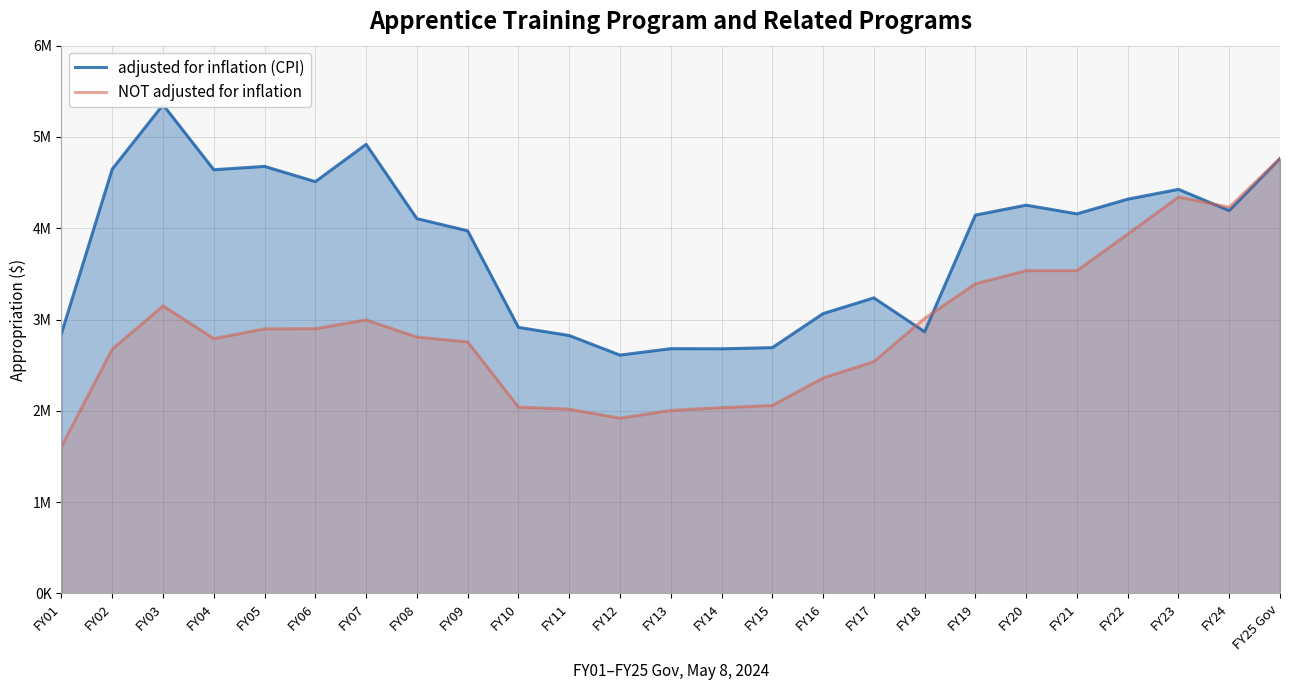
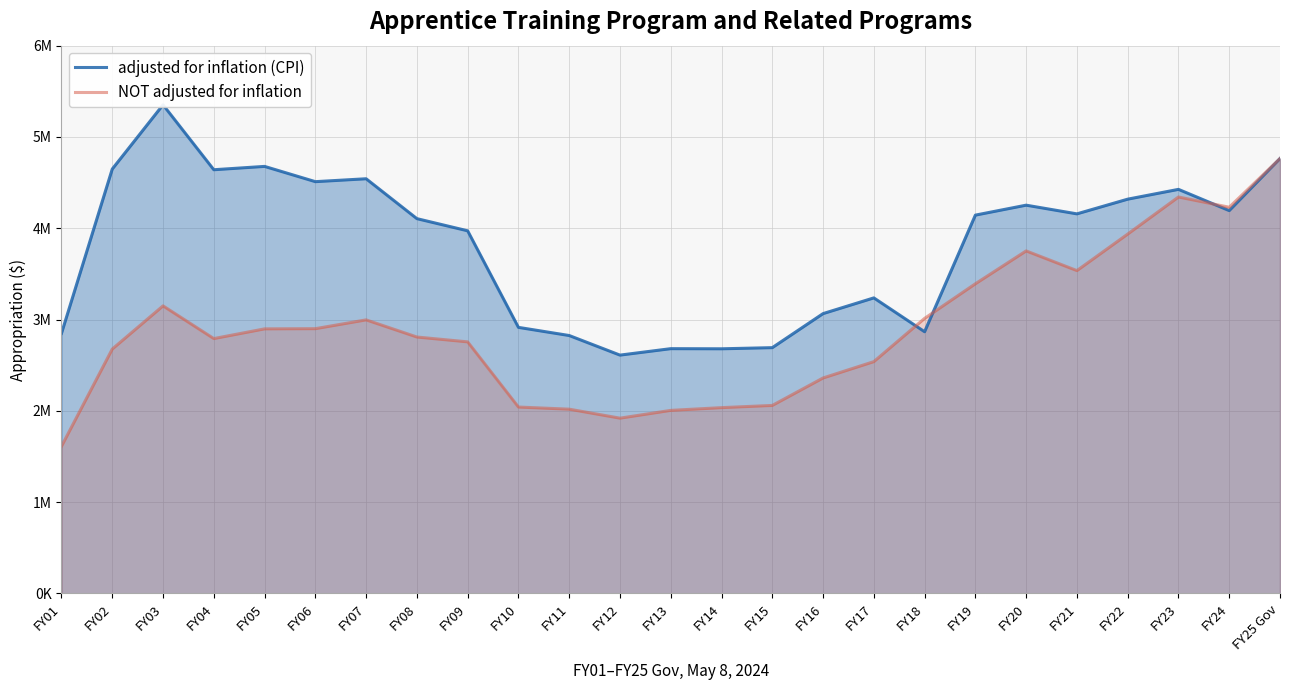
  {
    "adjusted for inflation (CPI)": {
      "FY01": 2800000,
      "FY02": 4600000,
      "FY04": 4600000,
      "FY05": 4700000,
      "FY06": 4500000,
-     "FY07": 4900000,
+     "FY07": 4500000,
      "FY08": 4100000,
      "FY09": 4000000,
      "FY10": 2900000,
      "FY11": 2800000,
      "FY12": 2600000,
      "FY13": 2700000,
      "FY14": 2700000,
      "FY15": 2700000,
      "FY16": 3100000,
      "FY17": 3200000,
      "FY18": 2900000,
      "FY19": 4100000,
      "FY20": 4300000,
      "FY21": 4200000,
      "FY22": 4300000,
      "FY23": 4400000,
      "FY24": 4200000
    },
    "NOT adjusted for inflation": {
      "FY01": 1600000,
      "FY02": 2700000,
      "FY03": 3100000,
      "FY04": 2800000,
      "FY05": 2900000,
      "FY06": 2900000,
      "FY07": 3000000,
      "FY08": 2800000,
      "FY09": 2800000,
      "FY10": 2000000,
      "FY11": 2000000,
      "FY12": 1900000,
      "FY13": 2000000,
      "FY14": 2000000,
      "FY15": 2100000,
      "FY16": 2400000,
      "FY17": 2500000,
      "FY18": 3000000,
      "FY19": 3400000,
-     "FY20": 3500000,
+     "FY20": 3800000,
      "FY21": 3500000,
      "FY22": 3900000,
      "FY23": 4300000,
      "FY24": 4200000
    }
  }
